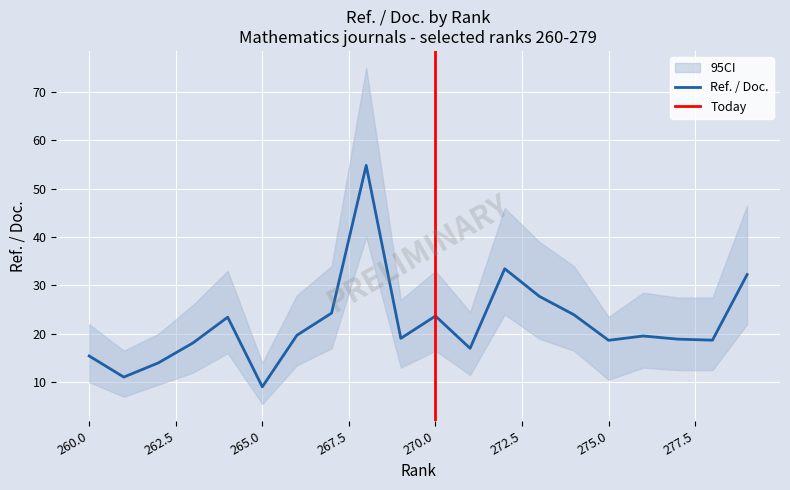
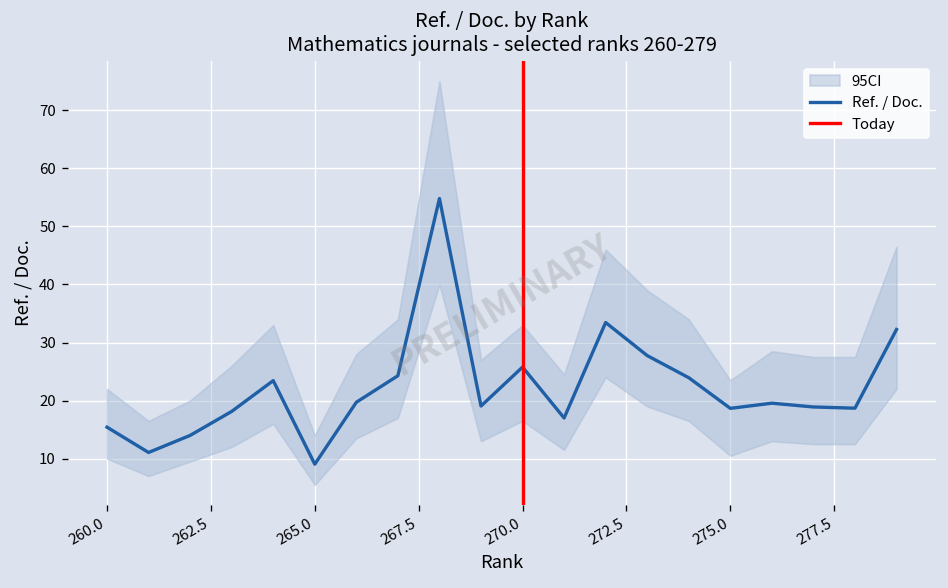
  {
    "Ref. / Doc.": {
      "260.0": 15,
      "265.0": 9,
-     "270.0": 24,
+     "270.0": 26,
      "275.0": 19
    }
  }
